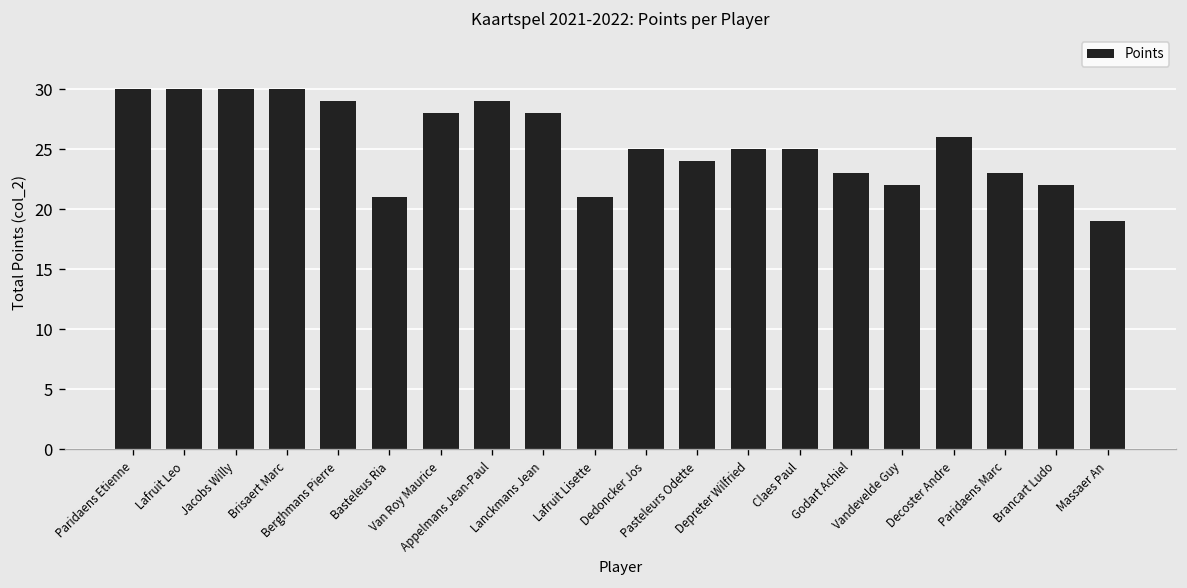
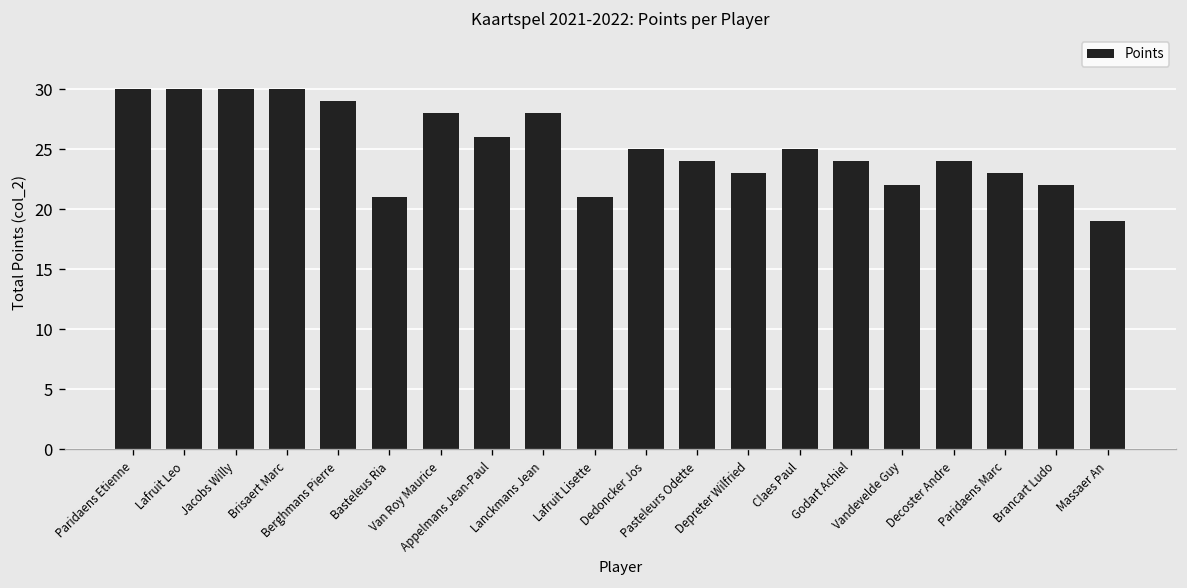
  {
    "Paridaens Etienne": 30,
    "Lafruit Leo": 30,
    "Jacobs Willy": 30,
    "Brisaert Marc": 30,
    "Berghmans Pierre": 29,
    "Basteleus Ria": 21,
    "Van Roy Maurice": 28,
-   "Appelmans Jean-Paul": 29,
+   "Appelmans Jean-Paul": 26,
    "Lanckmans Jean": 28,
    "Lafruit Lisette": 21,
    "Dedoncker Jos": 25,
    "Pasteleurs Odette": 24,
-   "Depreter Wilfried": 25,
+   "Depreter Wilfried": 23,
    "Claes Paul": 25,
-   "Godart Achiel": 23,
+   "Godart Achiel": 24,
    "Vandevelde Guy": 22,
-   "Decoster Andre": 26,
+   "Decoster Andre": 24,
    "Paridaens Marc": 23,
    "Brancart Ludo": 22,
    "Massaer An": 19
  }
